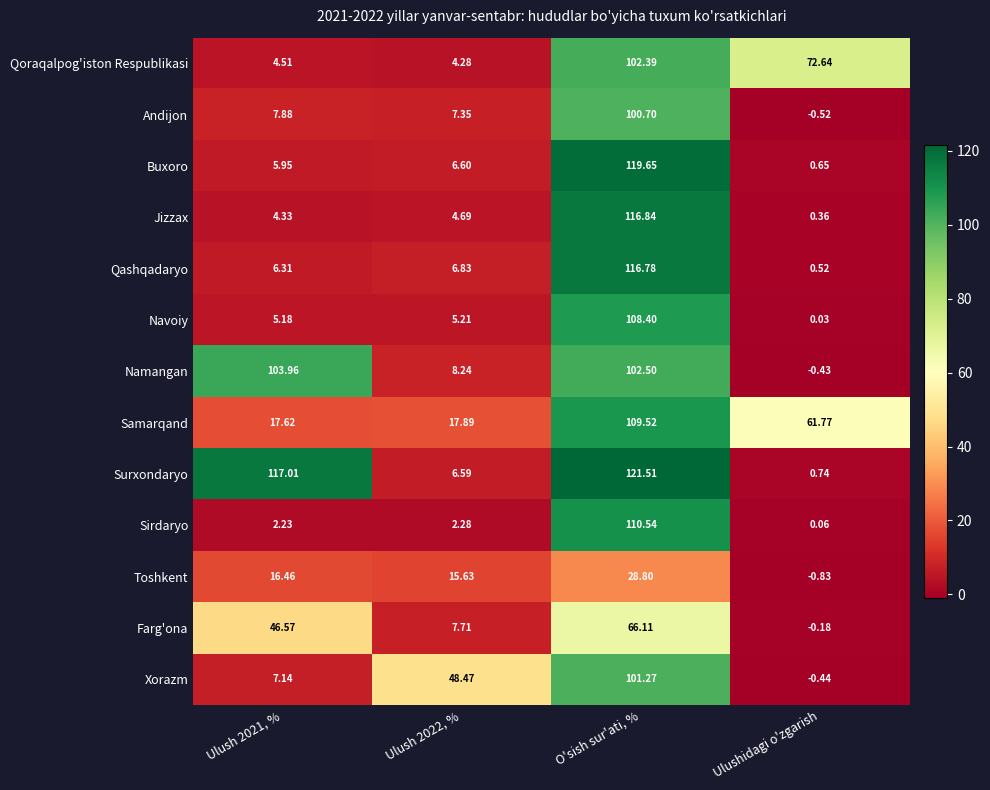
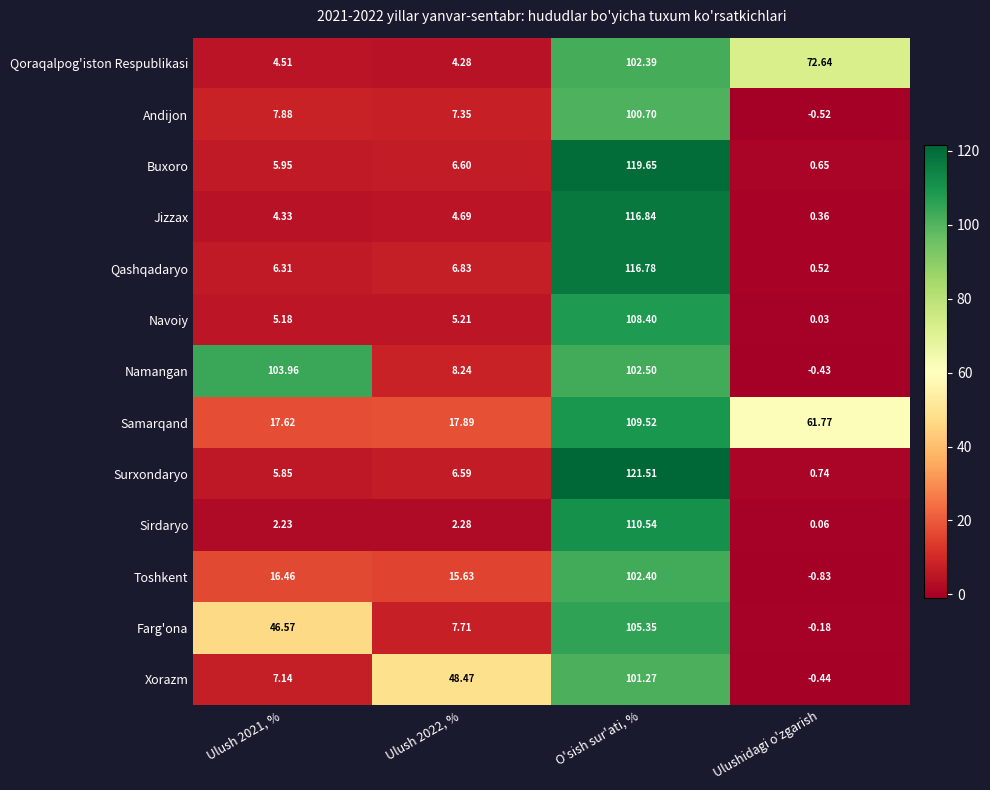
  {
    "Qoraqalpog'iston Respublikasi": {
      "Ulush 2021, %": 4.51,
      "Ulush 2022, %": 4.28,
      "O'sish sur'ati, %": 102.39,
      "Ulushidagi o'zgarish": 72.64
    },
    "Andijon": {
      "Ulush 2021, %": 7.88,
      "Ulush 2022, %": 7.35,
      "O'sish sur'ati, %": 100.70,
      "Ulushidagi o'zgarish": -0.52
    },
    "Buxoro": {
      "Ulush 2021, %": 5.95,
      "Ulush 2022, %": 6.60,
      "O'sish sur'ati, %": 119.65,
      "Ulushidagi o'zgarish": 0.65
    },
    "Jizzax": {
      "Ulush 2021, %": 4.33,
      "Ulush 2022, %": 4.69,
      "O'sish sur'ati, %": 116.84,
      "Ulushidagi o'zgarish": 0.36
    },
    "Qashqadaryo": {
      "Ulush 2021, %": 6.31,
      "Ulush 2022, %": 6.83,
      "O'sish sur'ati, %": 116.78,
      "Ulushidagi o'zgarish": 0.52
    },
    "Navoiy": {
      "Ulush 2021, %": 5.18,
      "Ulush 2022, %": 5.21,
      "O'sish sur'ati, %": 108.40,
      "Ulushidagi o'zgarish": 0.03
    },
    "Namangan": {
      "Ulush 2021, %": 103.96,
      "Ulush 2022, %": 8.24,
      "O'sish sur'ati, %": 102.50,
      "Ulushidagi o'zgarish": -0.43
    },
    "Samarqand": {
      "Ulush 2021, %": 17.62,
      "Ulush 2022, %": 17.89,
      "O'sish sur'ati, %": 109.52,
      "Ulushidagi o'zgarish": 61.77
    },
    "Surxondaryo": {
-     "Ulush 2021, %": 117.01,
+     "Ulush 2021, %": 5.85,
      "Ulush 2022, %": 6.59,
      "O'sish sur'ati, %": 121.51,
      "Ulushidagi o'zgarish": 0.74
    },
    "Sirdaryo": {
      "Ulush 2021, %": 2.23,
      "Ulush 2022, %": 2.28,
      "O'sish sur'ati, %": 110.54,
      "Ulushidagi o'zgarish": 0.06
    },
    "Toshkent": {
      "Ulush 2021, %": 16.46,
      "Ulush 2022, %": 15.63,
-     "O'sish sur'ati, %": 28.80,
+     "O'sish sur'ati, %": 102.40,
      "Ulushidagi o'zgarish": -0.83
    },
    "Farg'ona": {
      "Ulush 2021, %": 46.57,
      "Ulush 2022, %": 7.71,
-     "O'sish sur'ati, %": 66.11,
+     "O'sish sur'ati, %": 105.35,
      "Ulushidagi o'zgarish": -0.18
    },
    "Xorazm": {
      "Ulush 2021, %": 7.14,
      "Ulush 2022, %": 48.47,
      "O'sish sur'ati, %": 101.27,
      "Ulushidagi o'zgarish": -0.44
    }
  }
